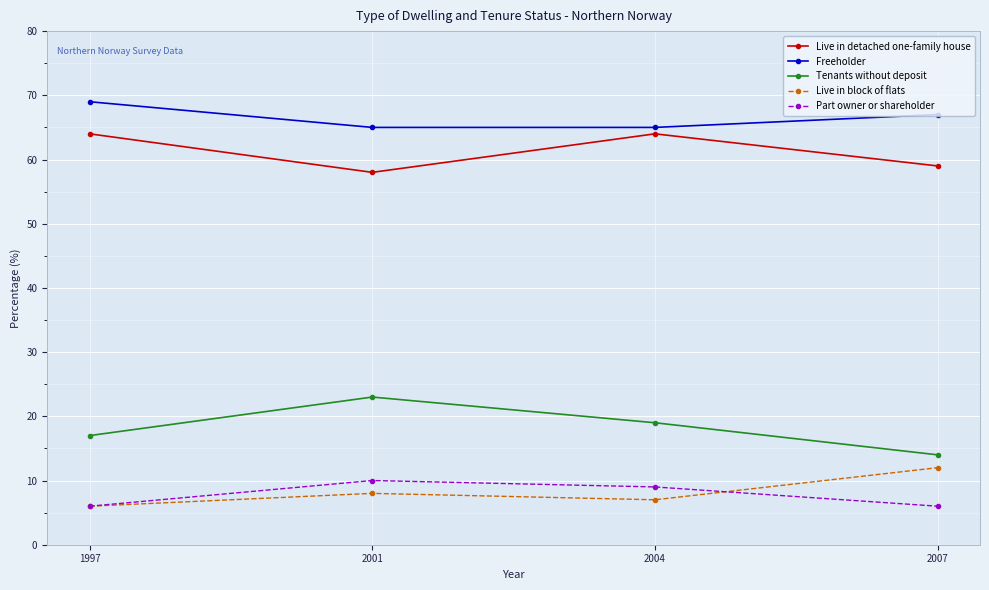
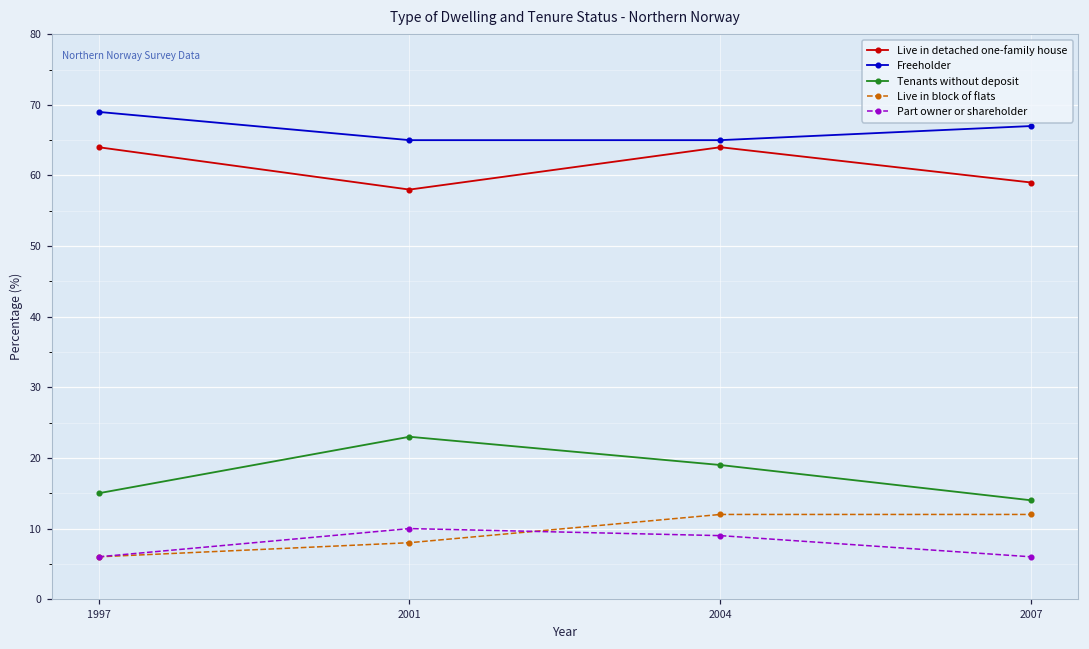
  {
    "Live in detached one-family house": {
      "1997": 64,
      "2001": 58,
      "2004": 64,
      "2007": 59
    },
    "Freeholder": {
      "1997": 69,
      "2001": 65,
      "2004": 65
    },
    "Tenants without deposit": {
-     "1997": 17,
+     "1997": 15,
      "2001": 23,
      "2004": 19,
      "2007": 14
    },
    "Live in block of flats": {
      "2001": 8,
-     "2004": 7,
+     "2004": 12,
      "2007": 12
    },
    "Part owner or shareholder": {
      "2001": 10,
      "2004": 9,
      "2007": 6
    }
  }
